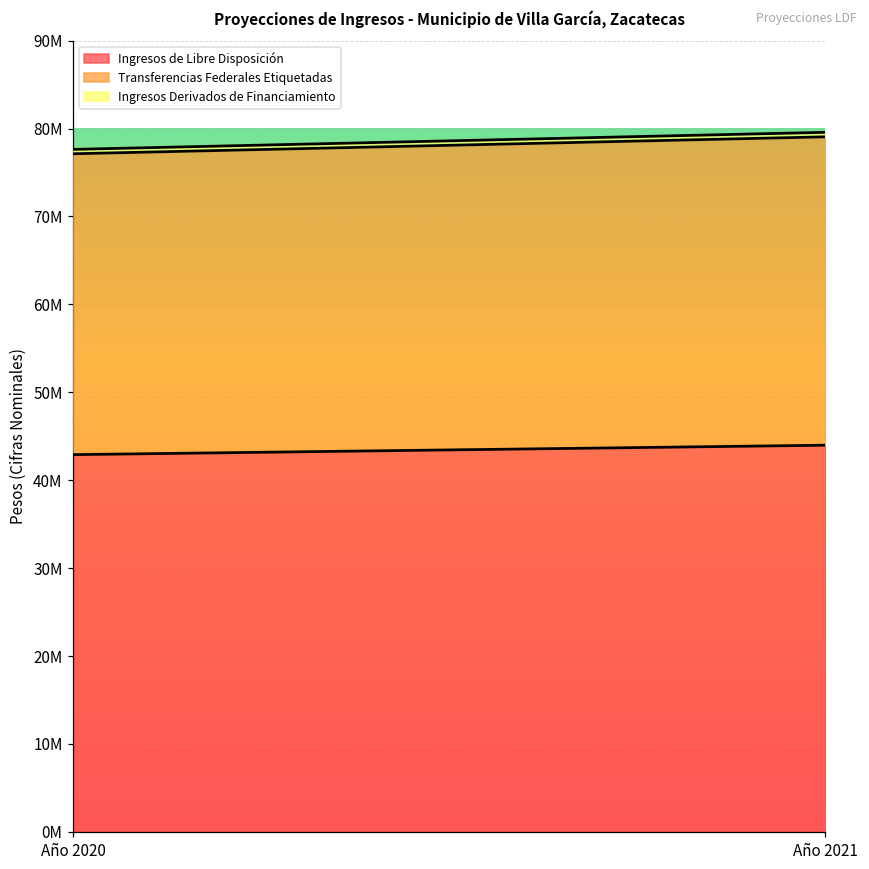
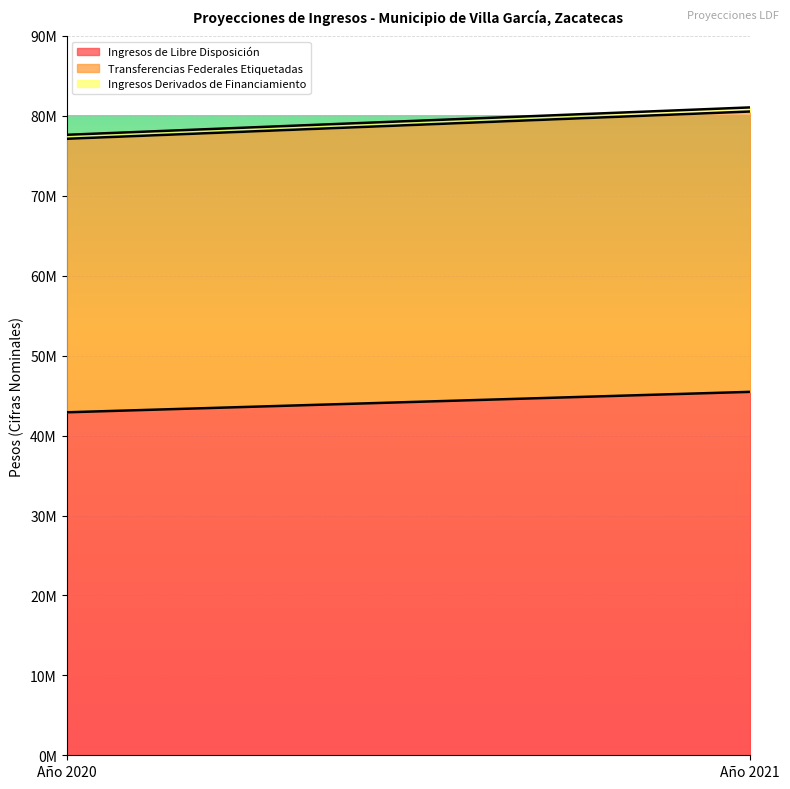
  {
    "Ingresos de Libre Disposición": {
      "Año 2020": 43000000,
-     "Año 2021": 44000000
+     "Año 2021": 45000000
    },
    "Transferencias Federales Etiquetadas": {
      "Año 2020": 34000000,
      "Año 2021": 35000000
    },
    "Ingresos Derivados de Financiamiento": {
      "Año 2020": 1000000,
      "Año 2021": 1000000
    }
  }
